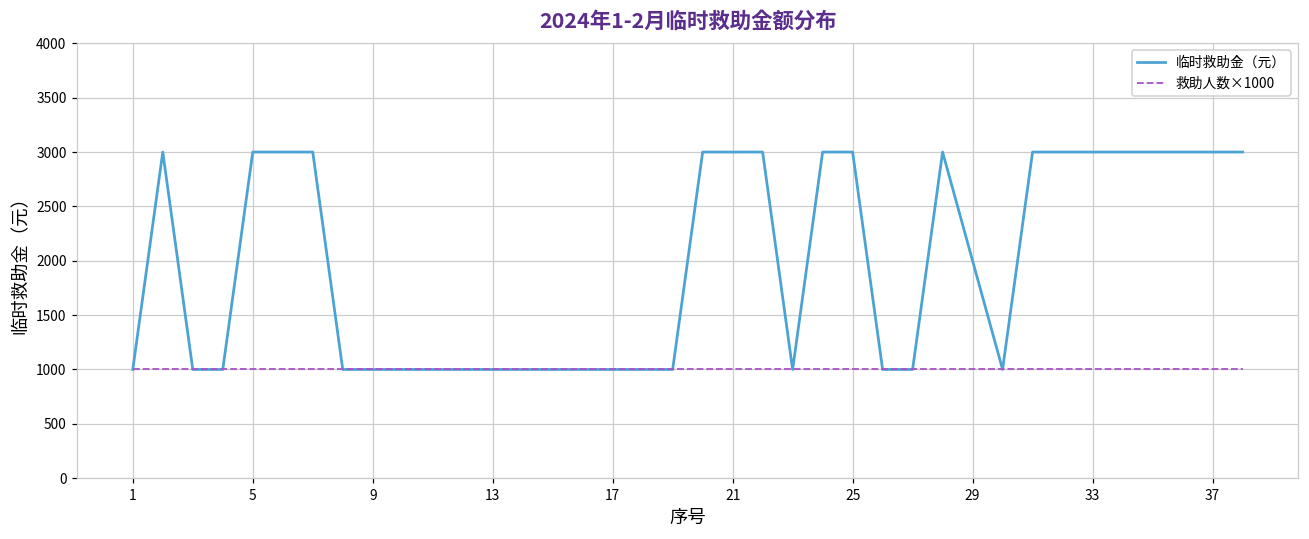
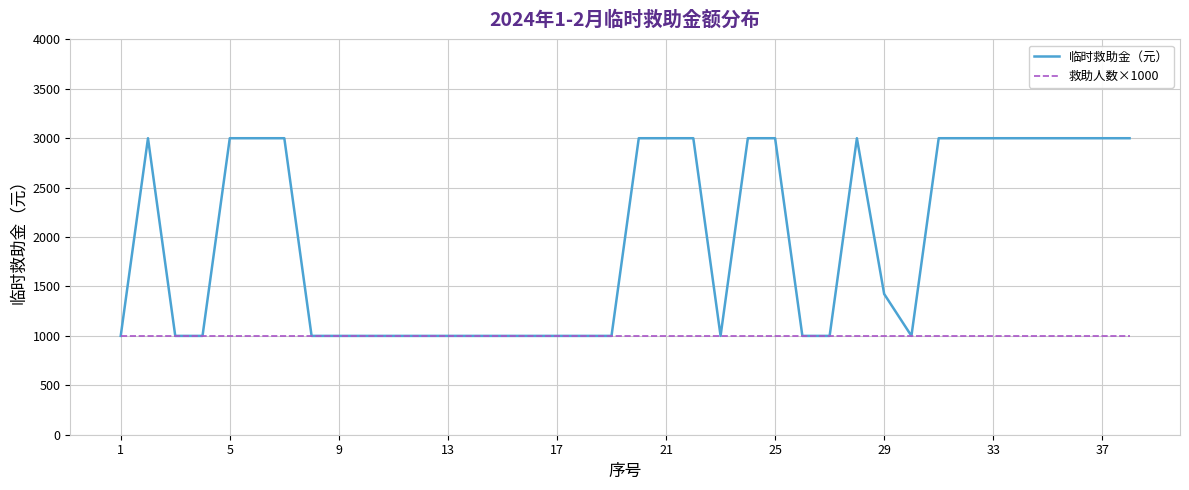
  {
    "临时救助金（元）": {
      "5": 3000,
      "21": 3000,
      "25": 3000,
-     "29": 2000,
+     "29": 1400,
      "33": 3000,
      "37": 3000
    },
    "救助人数×1000": {
      "5": 1000,
      "21": 1000,
      "25": 1000,
      "29": 1000,
      "33": 1000,
      "37": 1000
    }
  }
